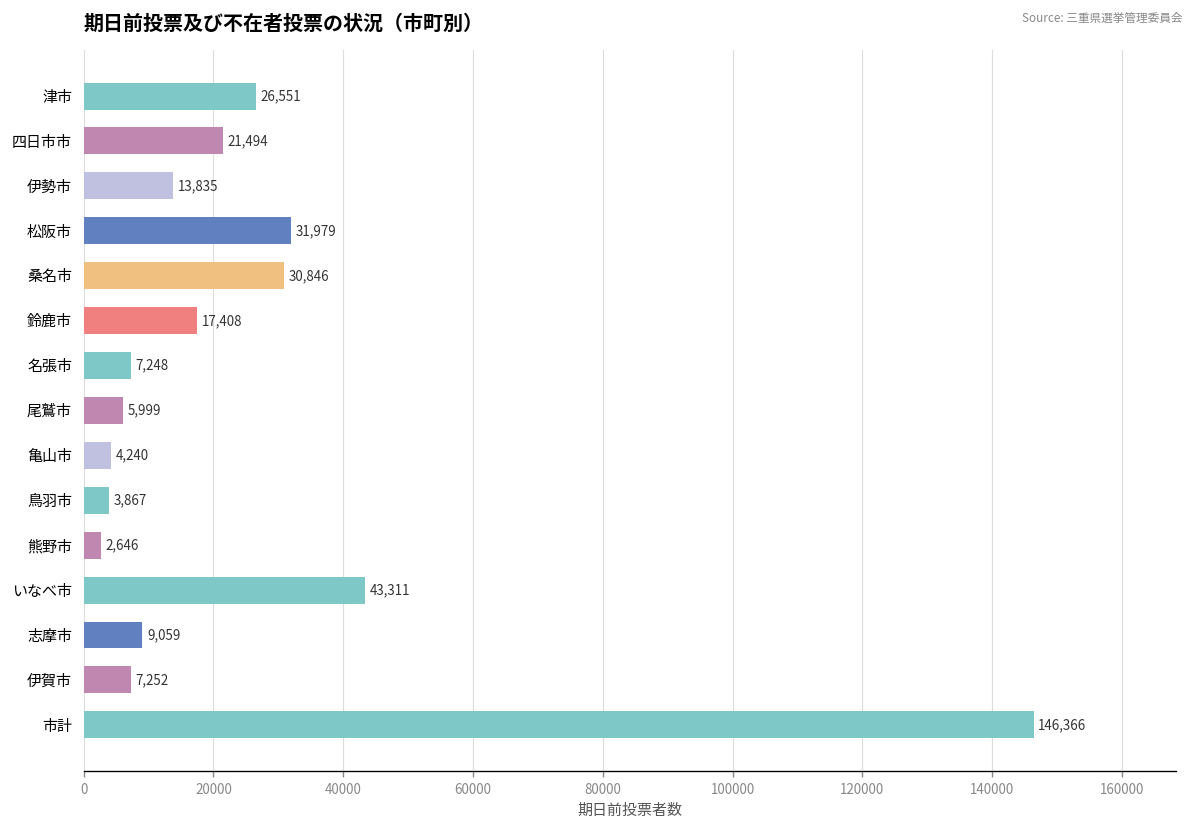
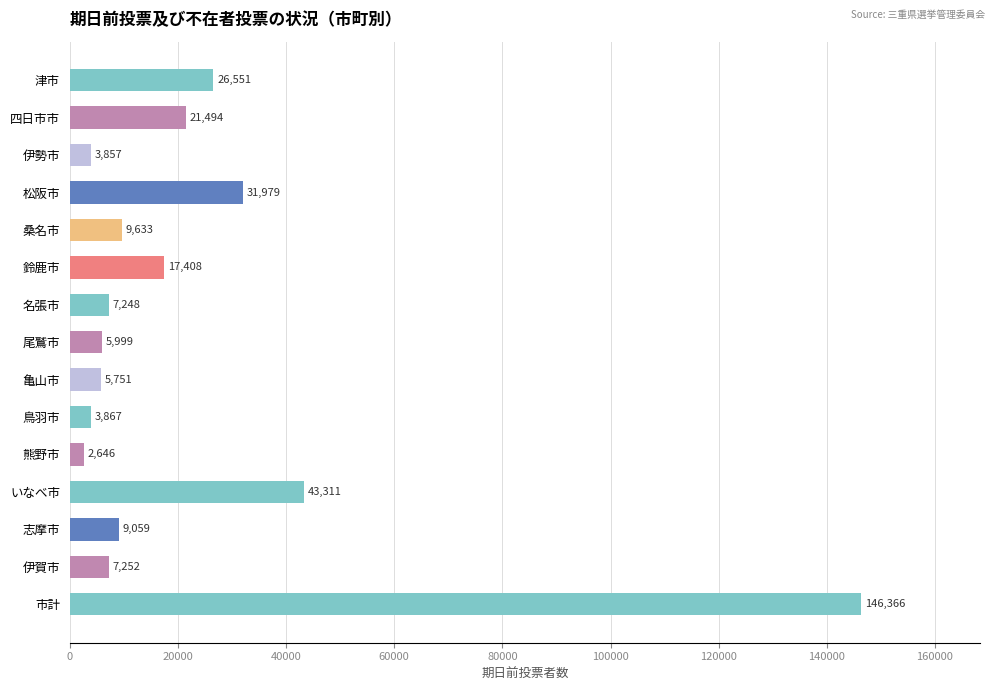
  {
    "津市": "26,551",
    "四日市市": "21,494",
-   "伊勢市": "13,835",
+   "伊勢市": "3,857",
    "松阪市": "31,979",
-   "桑名市": "30,846",
+   "桑名市": "9,633",
    "鈴鹿市": "17,408",
    "名張市": "7,248",
    "尾鷲市": "5,999",
-   "亀山市": "4,240",
+   "亀山市": "5,751",
    "鳥羽市": "3,867",
    "熊野市": "2,646",
    "いなべ市": "43,311",
    "志摩市": "9,059",
    "伊賀市": "7,252",
    "市計": "146,366"
  }
